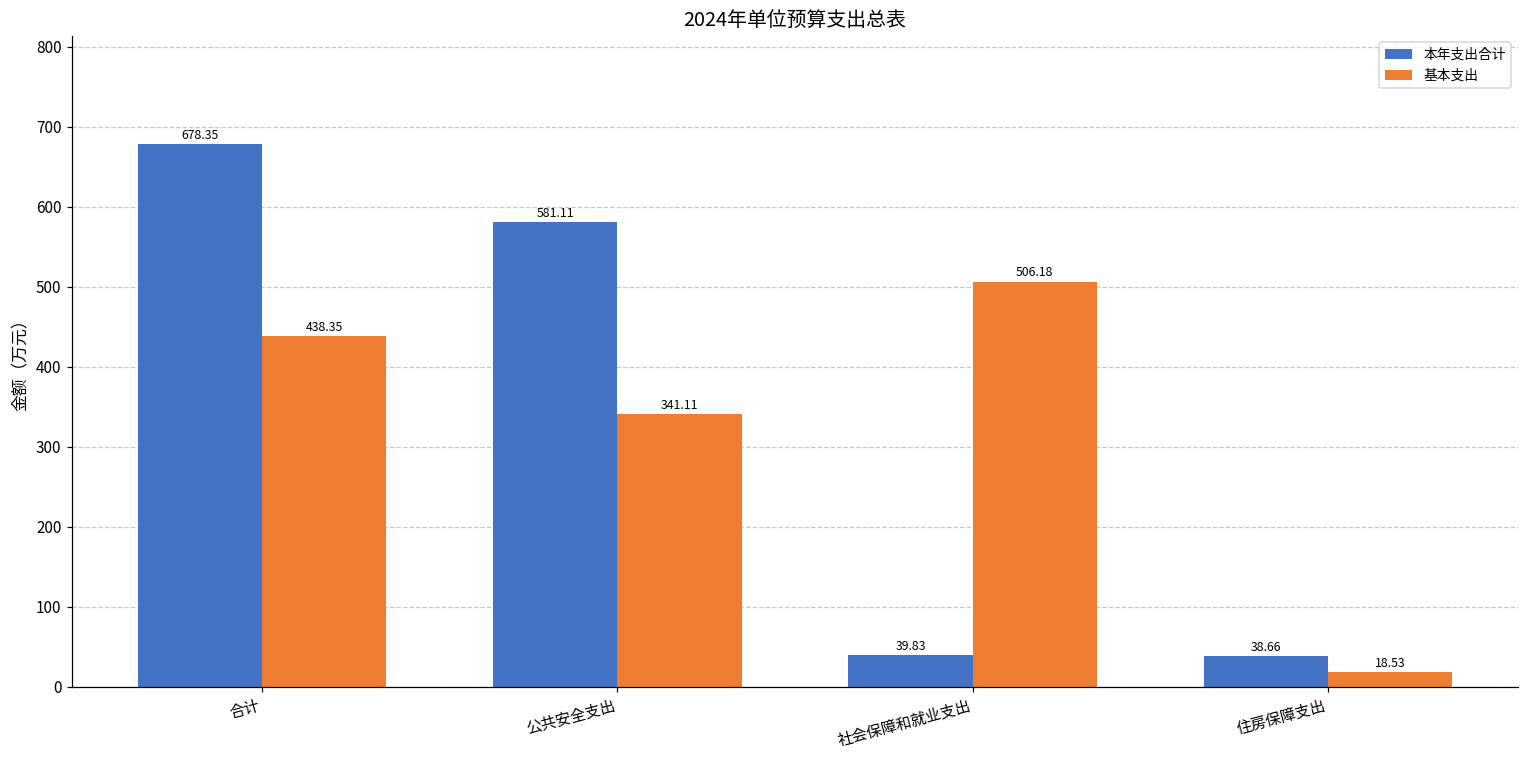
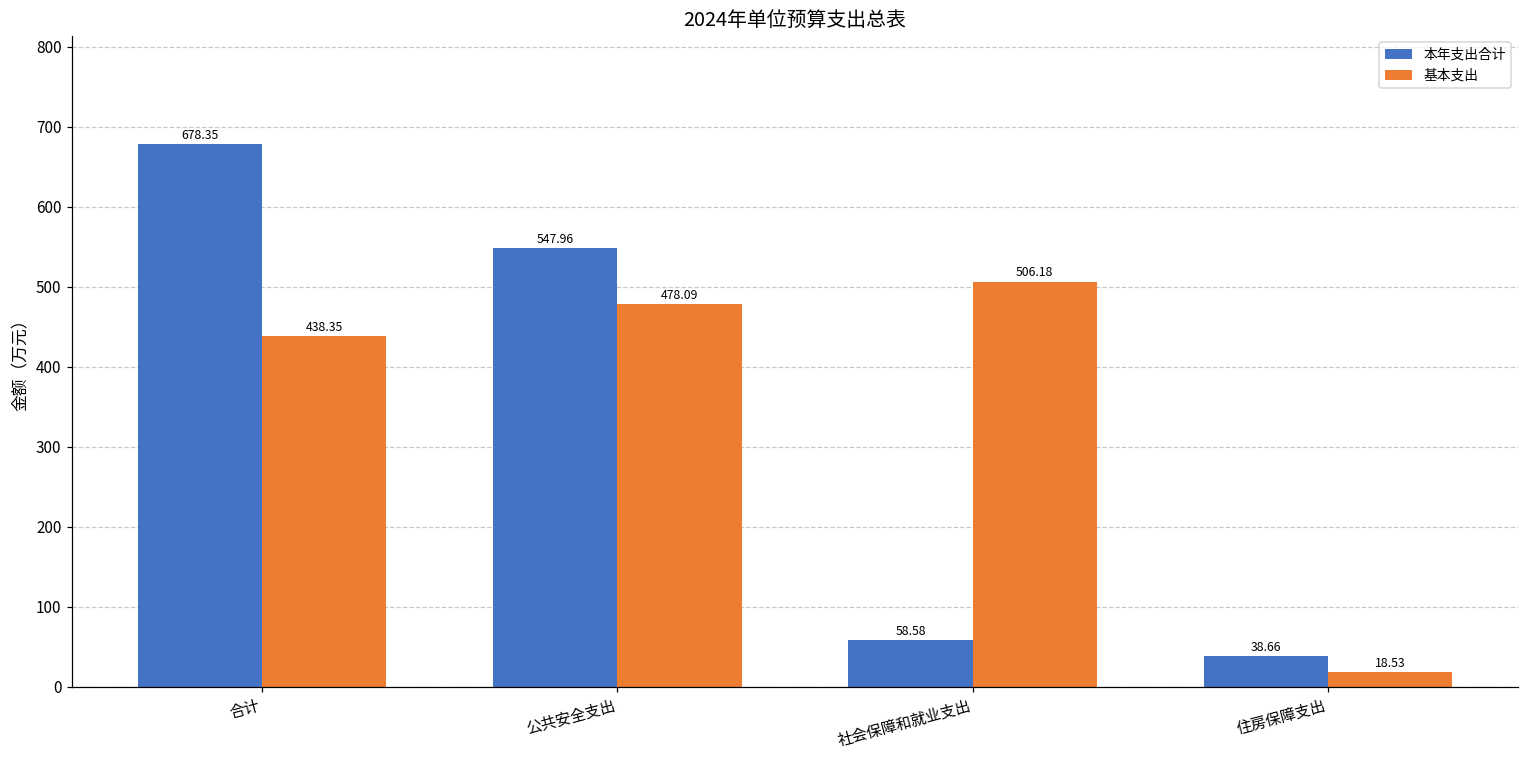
  {
    "本年支出合计": {
      "合计": 678.35,
-     "公共安全支出": 581.11,
-     "社会保障和就业支出": 39.83,
+     "公共安全支出": 547.96,
+     "社会保障和就业支出": 58.58,
      "住房保障支出": 38.66
    },
    "基本支出": {
      "合计": 438.35,
-     "公共安全支出": 341.11,
+     "公共安全支出": 478.09,
      "社会保障和就业支出": 506.18,
      "住房保障支出": 18.53
    }
  }
